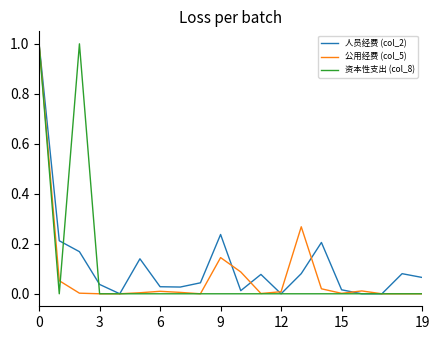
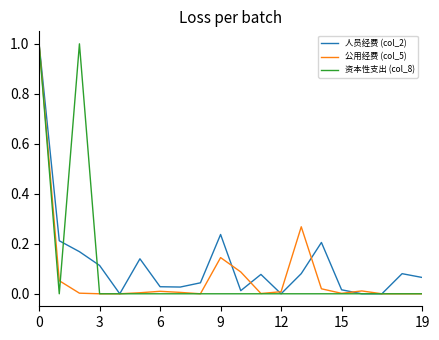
  {
    "人员经费 (col_2)": {
-     "3": 0.04,
+     "3": 0.11,
      "6": 0.03,
      "9": 0.24,
      "15": 0.02,
      "19": 0.07
    },
    "公用经费 (col_5)": {
      "9": 0.14
    },
    "资本性支出 (col_8)": {
      "9": 0.00
    }
  }
